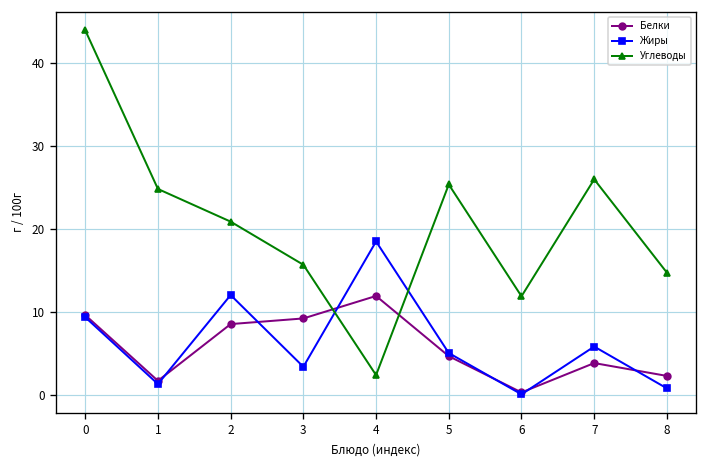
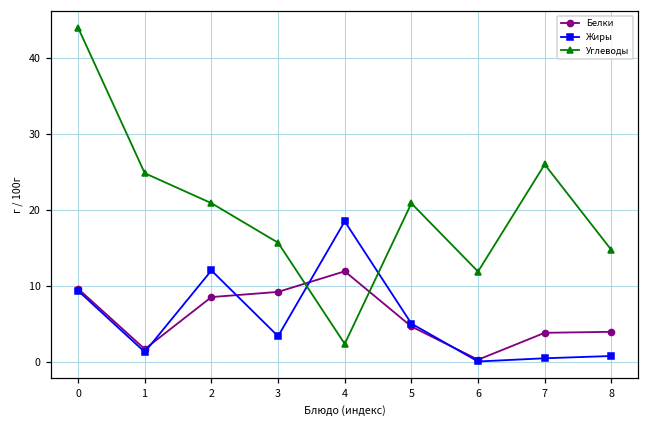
  {
    "Белки": {
      "1": 2,
      "2": 9,
      "3": 9,
      "4": 12,
      "5": 5,
      "7": 4,
-     "8": 2
+     "8": 4
    },
    "Жиры": {
      "1": 1,
      "2": 12,
      "3": 3,
      "4": 18,
      "5": 5,
-     "7": 6,
+     "7": 0,
      "8": 1
    },
    "Углеводы": {
      "0": 44,
      "1": 25,
      "2": 21,
      "3": 16,
      "4": 2,
-     "5": 25,
+     "5": 21,
      "6": 12,
      "7": 26,
      "8": 15
    }
  }
